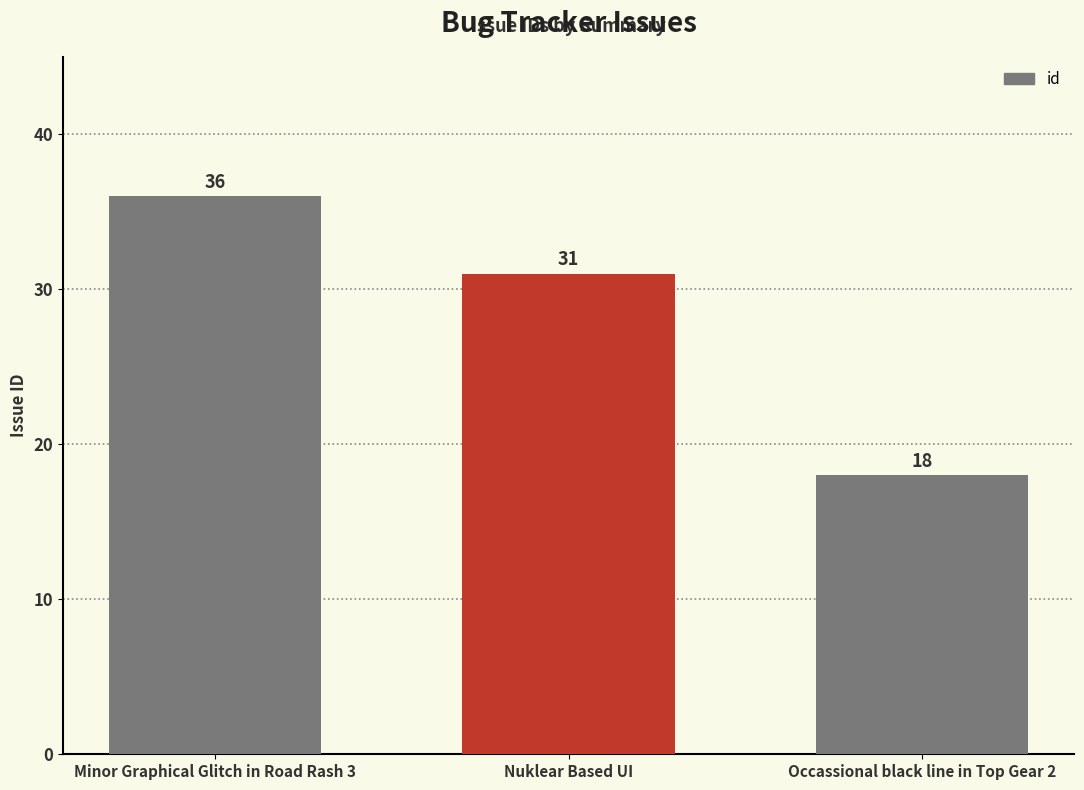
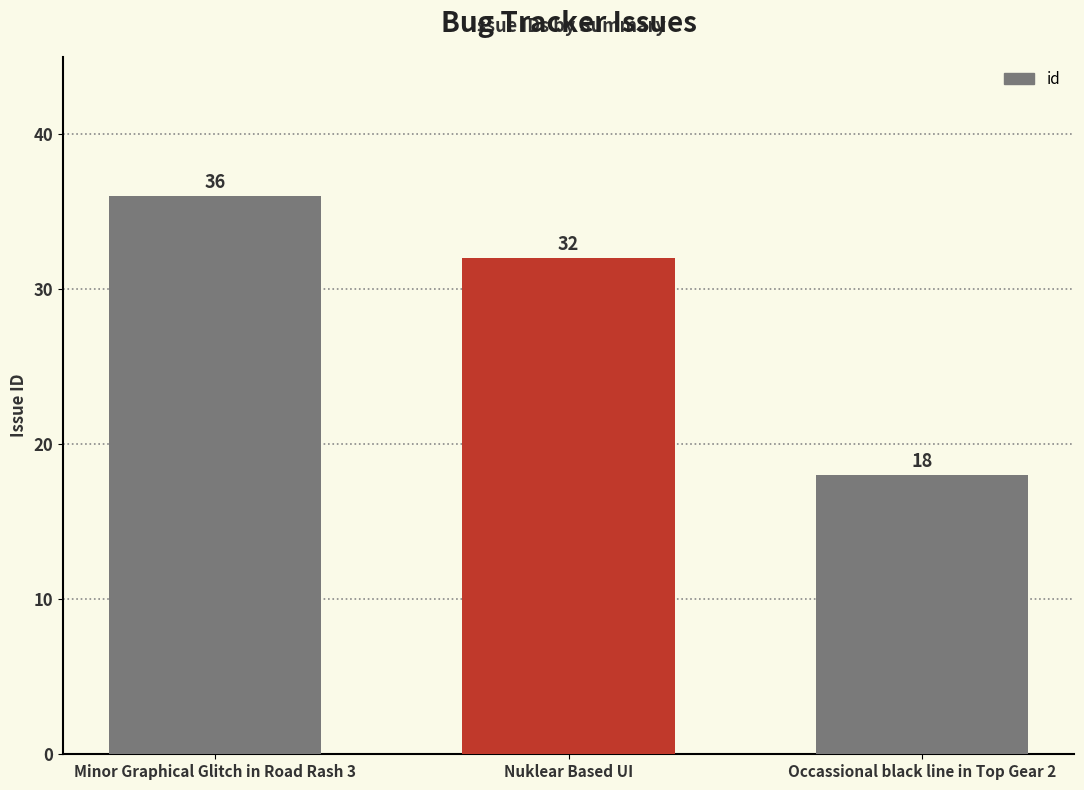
  {
    "Minor Graphical Glitch in Road Rash 3": 36,
-   "Nuklear Based UI": 31,
+   "Nuklear Based UI": 32,
    "Occassional black line in Top Gear 2": 18
  }
